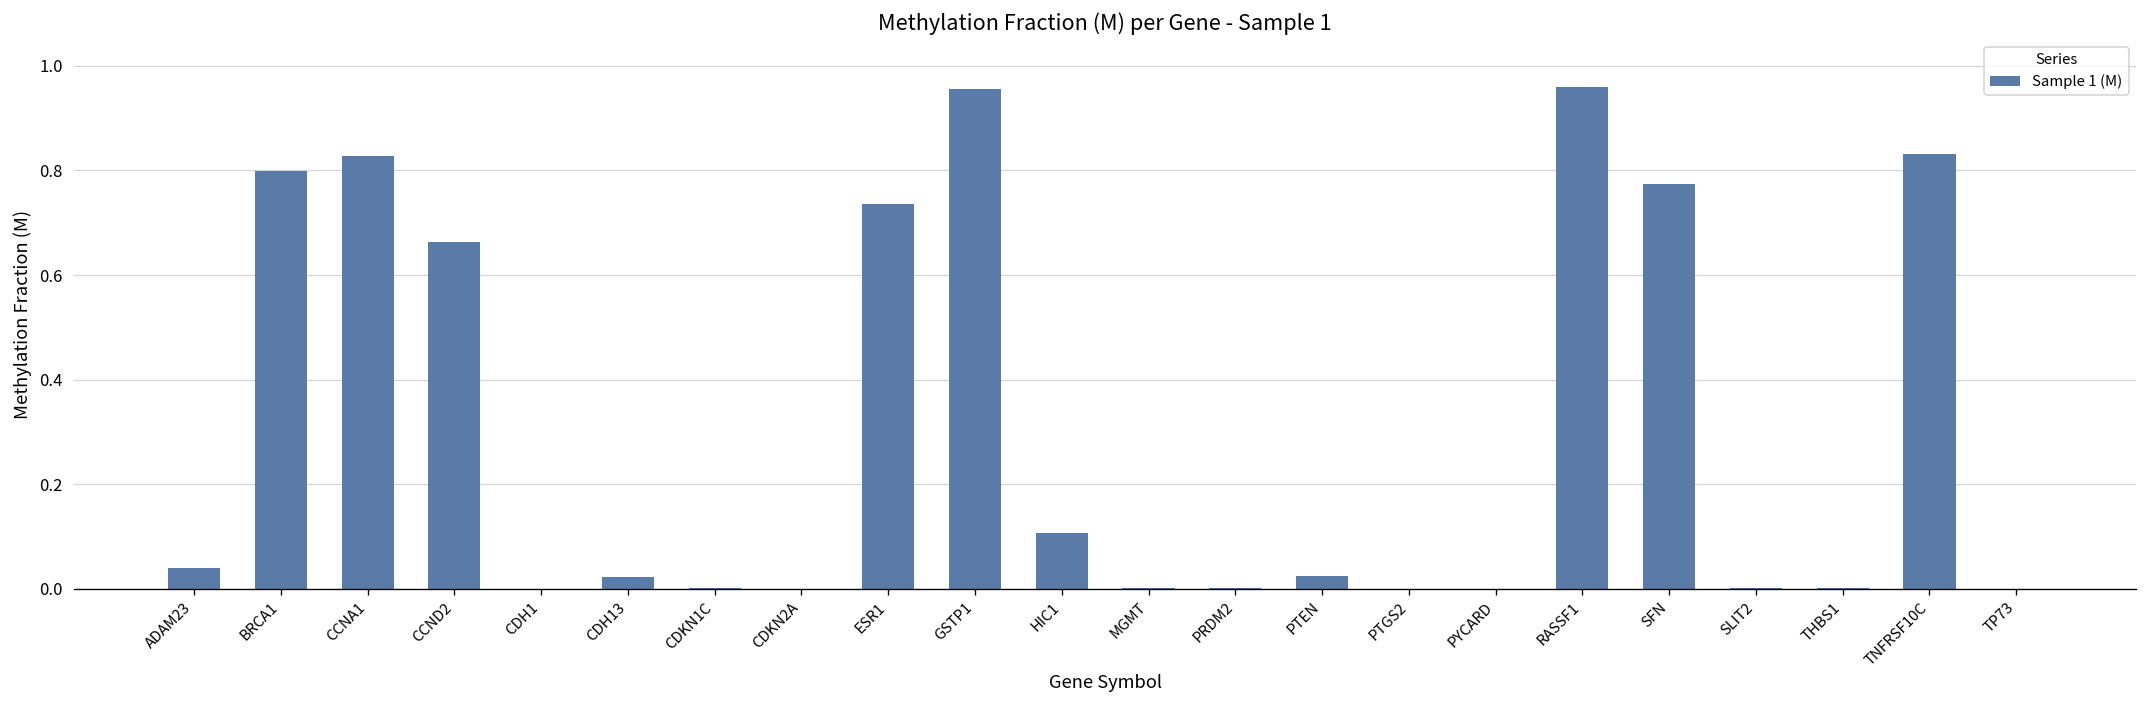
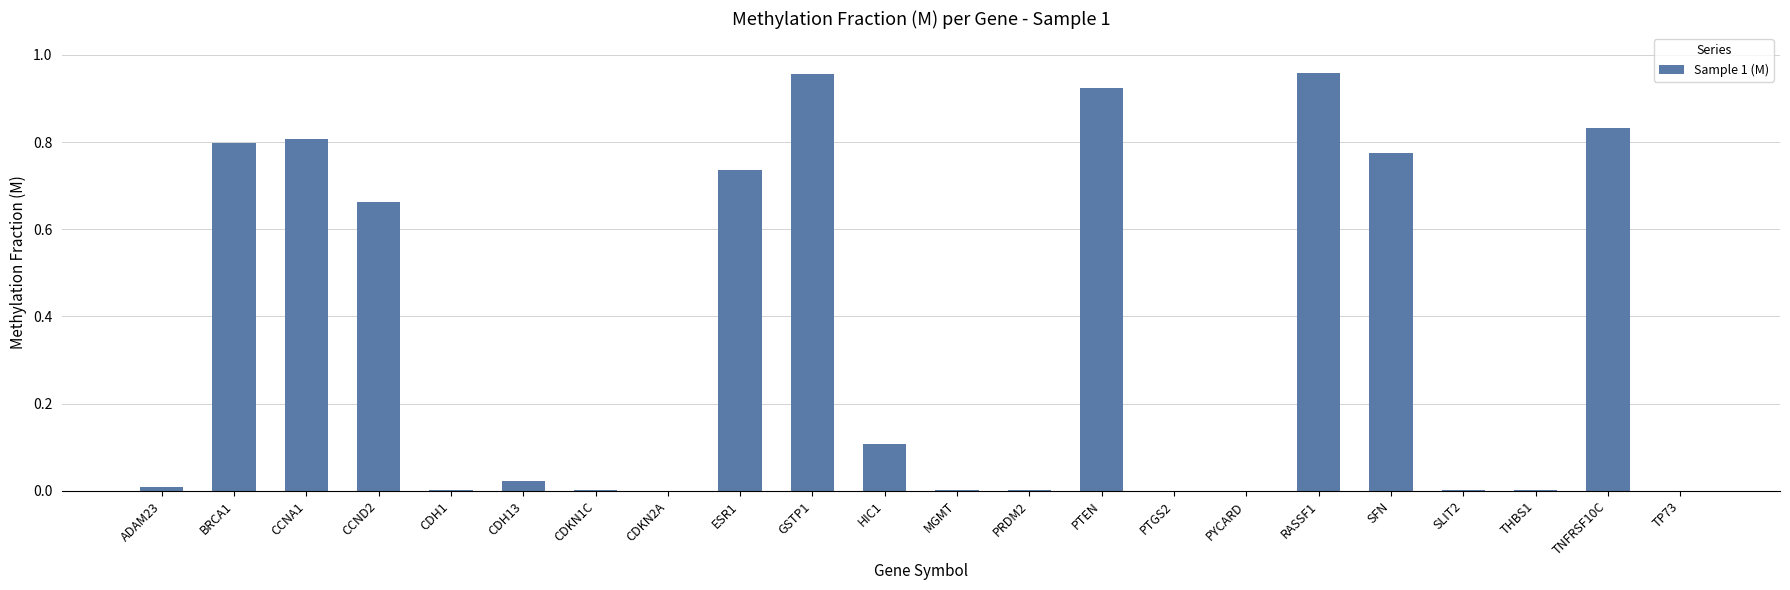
  {
-   "ADAM23": 0.04,
+   "ADAM23": 0.01,
    "BRCA1": 0.80,
-   "CCNA1": 0.83,
+   "CCNA1": 0.81,
    "CCND2": 0.66,
    "CDH13": 0.02,
    "ESR1": 0.74,
    "GSTP1": 0.96,
    "HIC1": 0.11,
-   "PTEN": 0.02,
+   "PTEN": 0.92,
    "RASSF1": 0.96,
    "SFN": 0.77,
    "TNFRSF10C": 0.83
  }
